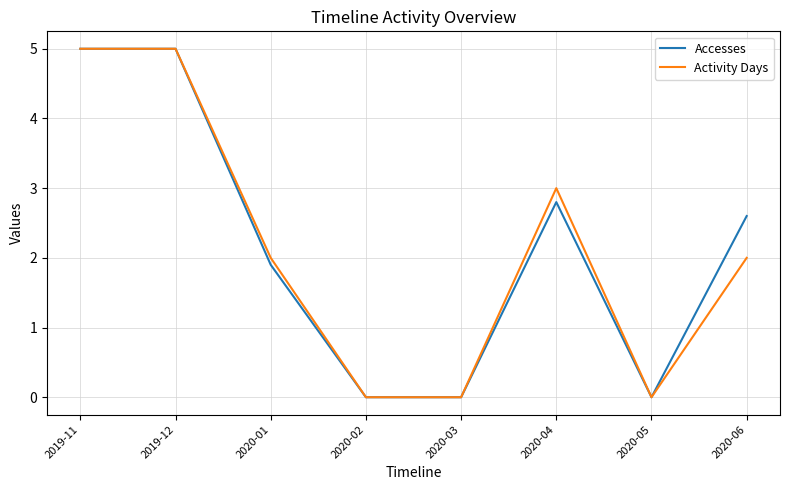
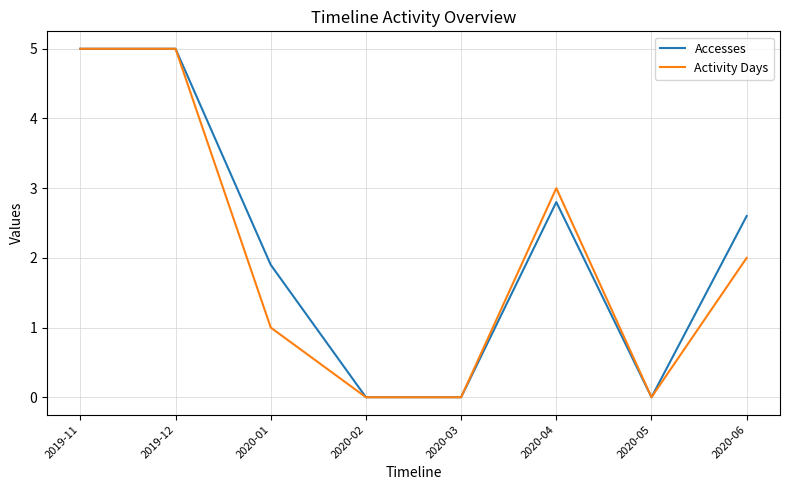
  {
    "Accesses": {
      "2020-01": 1.9,
      "2020-04": 2.8,
      "2020-06": 2.6
    },
    "Activity Days": {
-     "2020-01": 2,
+     "2020-01": 1,
      "2020-04": 3,
      "2020-06": 2
    }
  }
